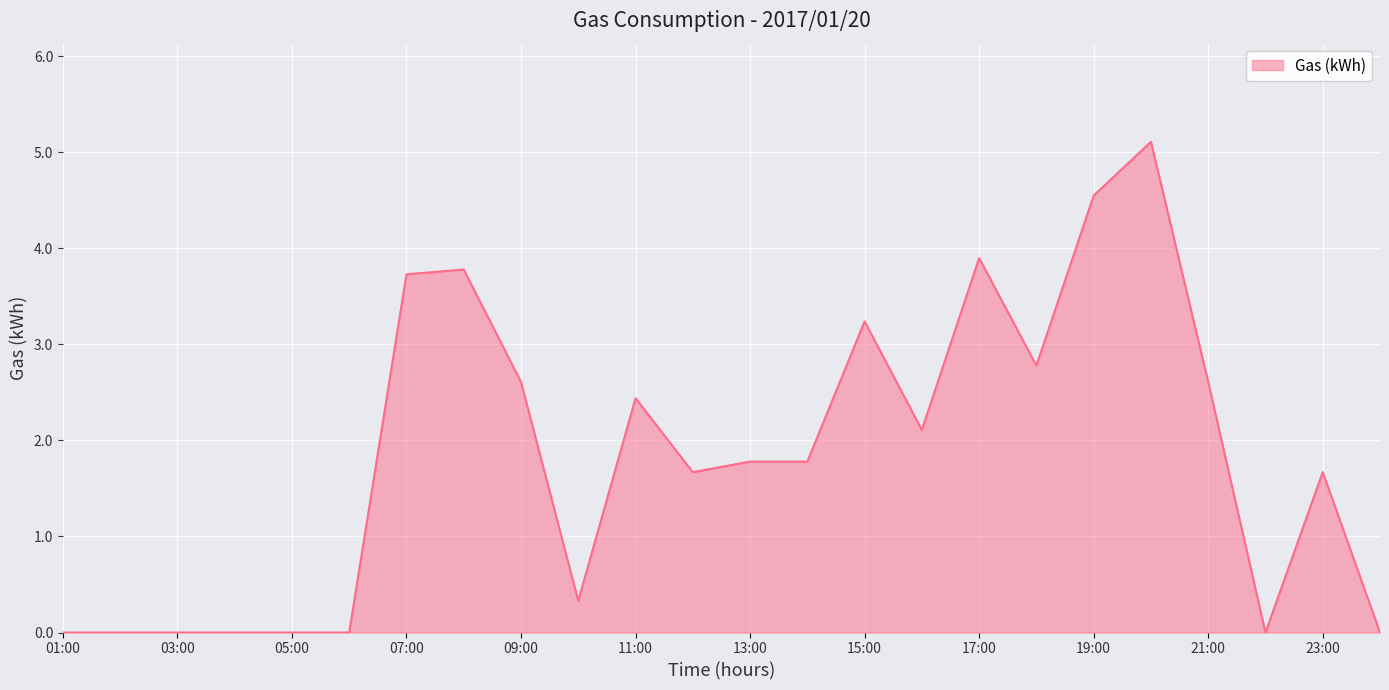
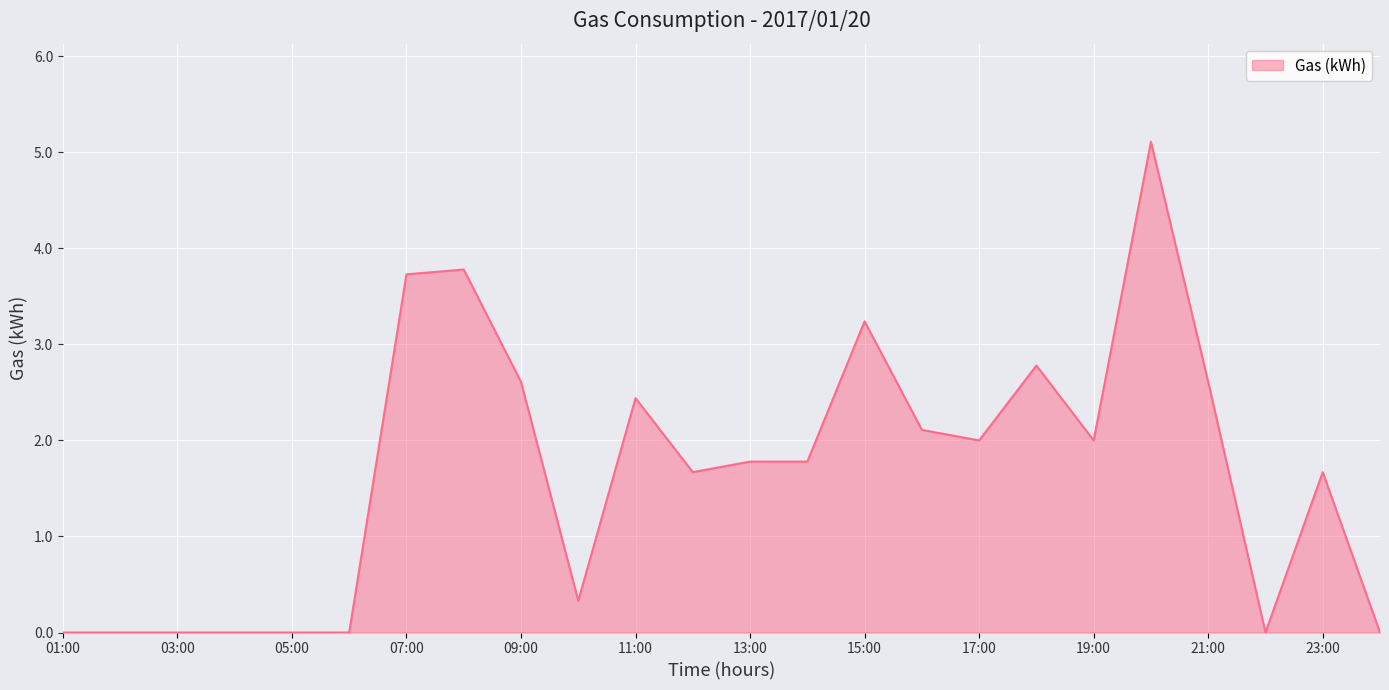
  {
    "01:00": 0.0,
    "03:00": 0.0,
    "05:00": 0.0,
    "07:00": 3.7,
    "09:00": 2.6,
    "11:00": 2.4,
    "13:00": 1.8,
    "15:00": 3.2,
-   "17:00": 3.9,
-   "19:00": 4.6,
+   "17:00": 2.0,
+   "19:00": 2.0,
    "21:00": 2.6,
    "23:00": 1.7
  }
